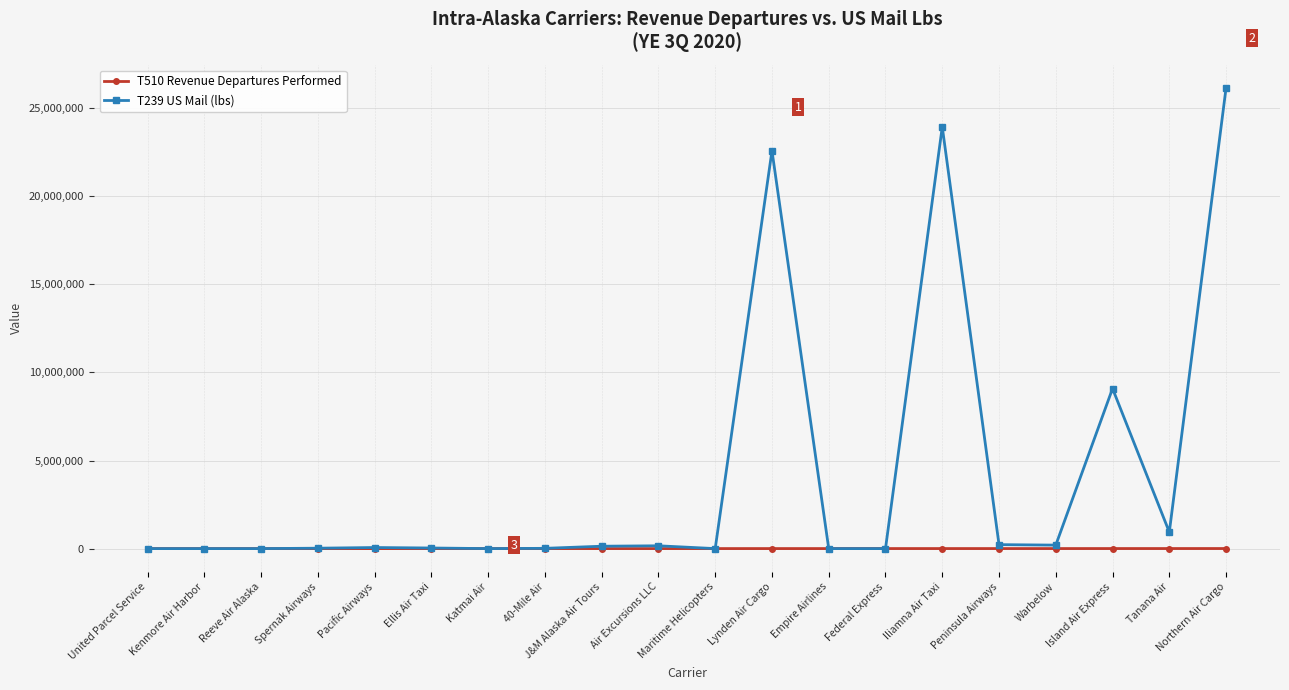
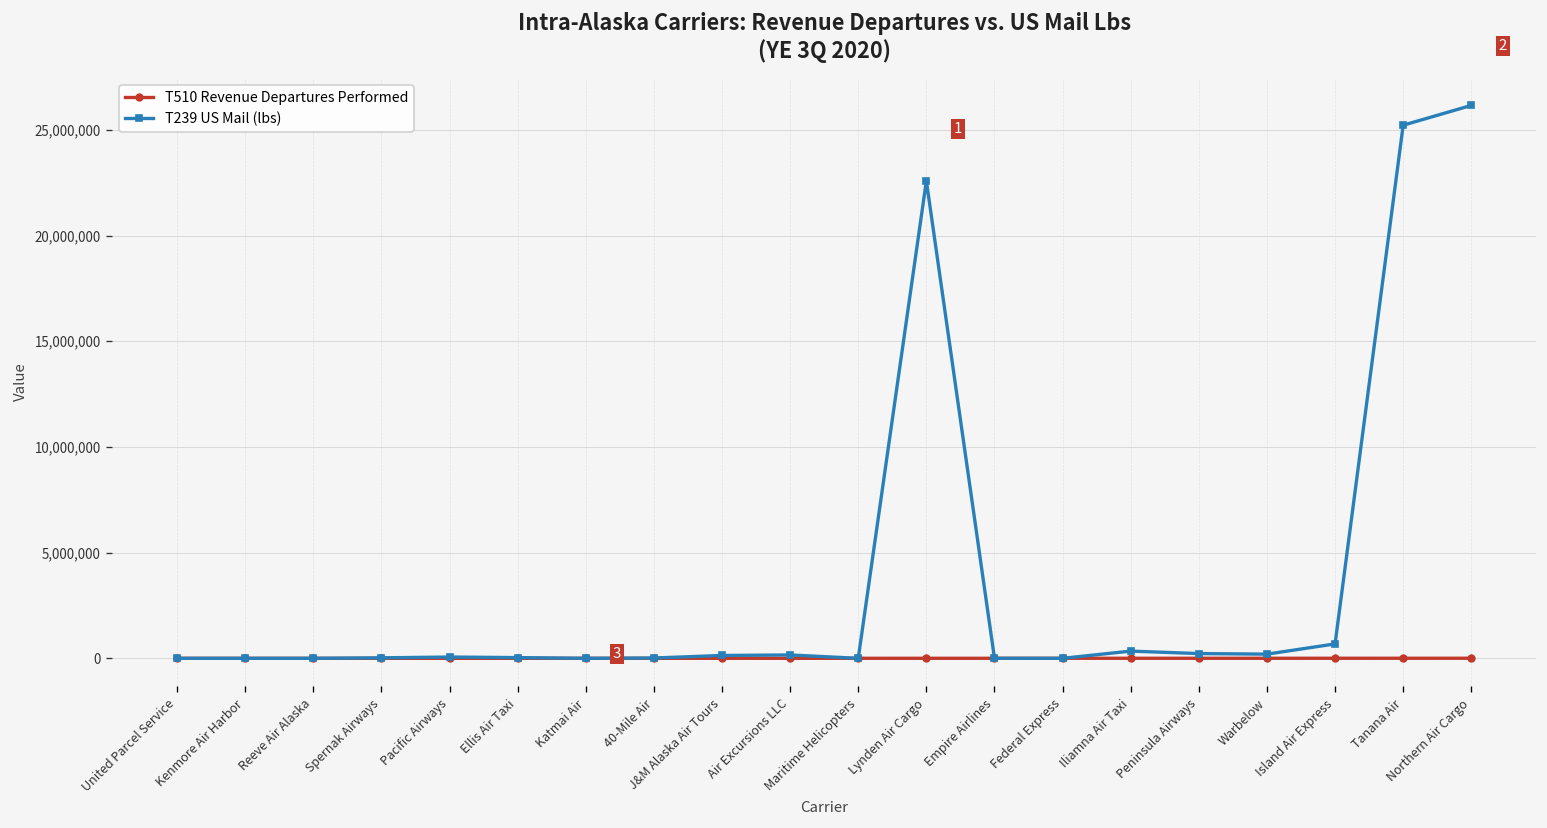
  {
    "T510 Revenue Departures Performed": {
      "Air Excursions LLC": "0",
      "Lynden Air Cargo": "0",
      "Iliamna Air Taxi": "0",
      "Peninsula Airways": "0",
      "Warbelow": "0",
      "Island Air Express": "0",
      "Tanana Air": "0",
      "Northern Air Cargo": "0"
    },
    "T239 US Mail (lbs)": {
      "Air Excursions LLC": "200,000",
      "Lynden Air Cargo": "22,600,000",
-     "Iliamna Air Taxi": "23,900,000",
+     "Iliamna Air Taxi": "300,000",
      "Peninsula Airways": "200,000",
      "Warbelow": "200,000",
-     "Island Air Express": "9,100,000",
-     "Tanana Air": "900,000",
+     "Island Air Express": "700,000",
+     "Tanana Air": "25,200,000",
      "Northern Air Cargo": "26,200,000"
    }
  }
